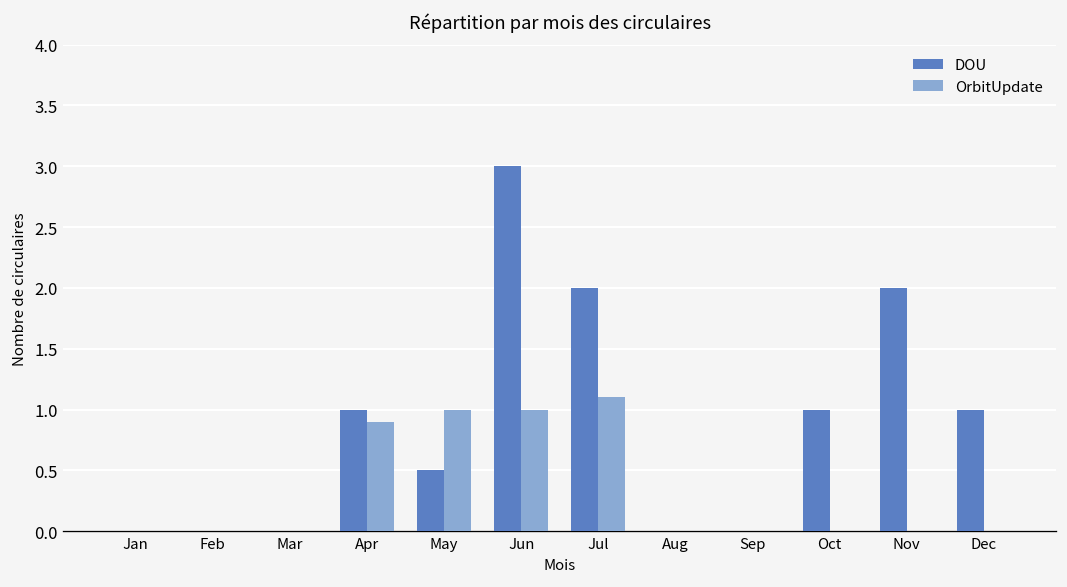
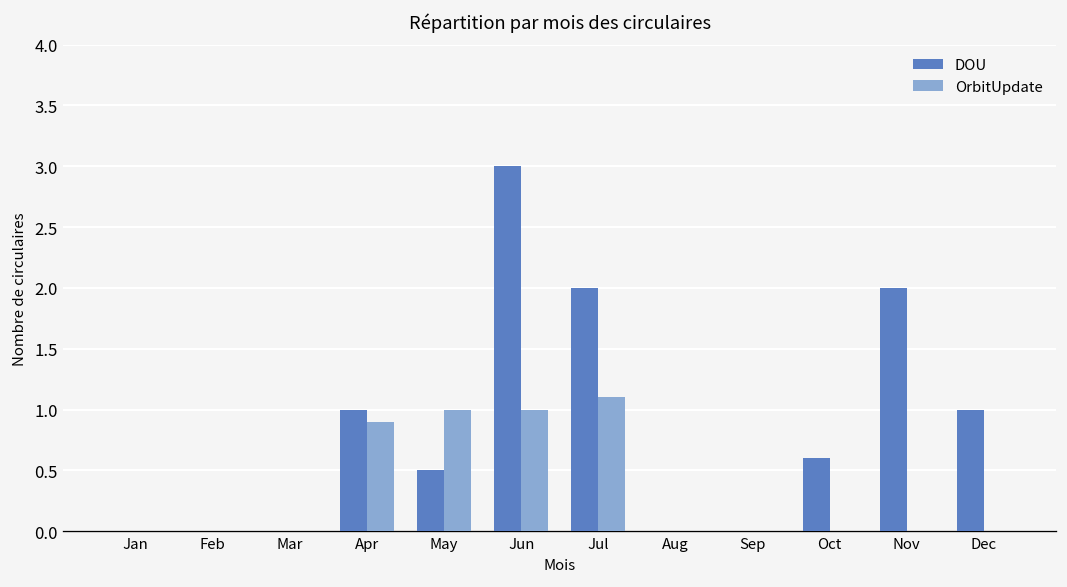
  {
    "DOU": {
      "Jan": 0.0,
      "Feb": 0.0,
      "Mar": 0.0,
      "Apr": 1.0,
      "May": 0.5,
      "Jun": 3.0,
      "Jul": 2.0,
      "Aug": 0.0,
      "Sep": 0.0,
-     "Oct": 1.0,
+     "Oct": 0.6,
      "Nov": 2.0,
      "Dec": 1.0
    },
    "OrbitUpdate": {
      "Jan": 0.0,
      "Feb": 0.0,
      "Mar": 0.0,
      "Apr": 0.9,
      "May": 1.0,
      "Jun": 1.0,
      "Jul": 1.1,
      "Aug": 0.0,
      "Sep": 0.0,
      "Oct": 0.0,
      "Nov": 0.0,
      "Dec": 0.0
    }
  }
